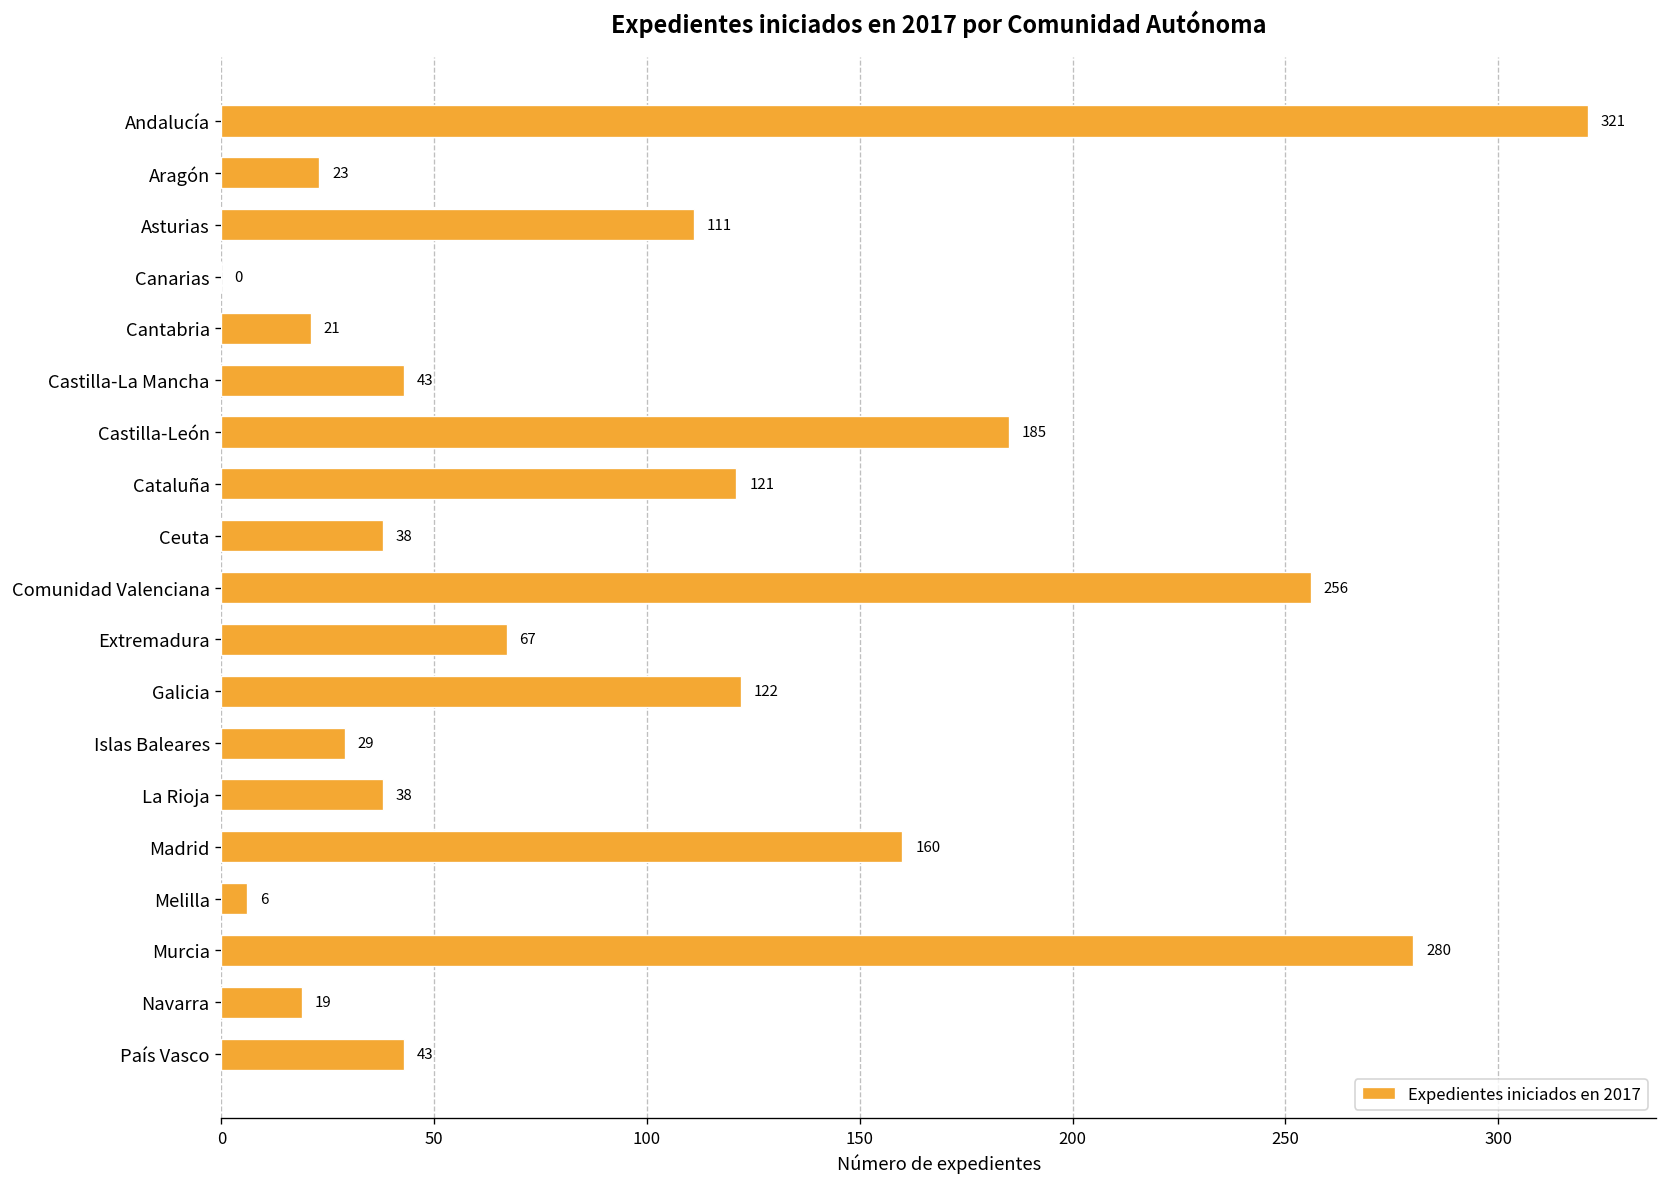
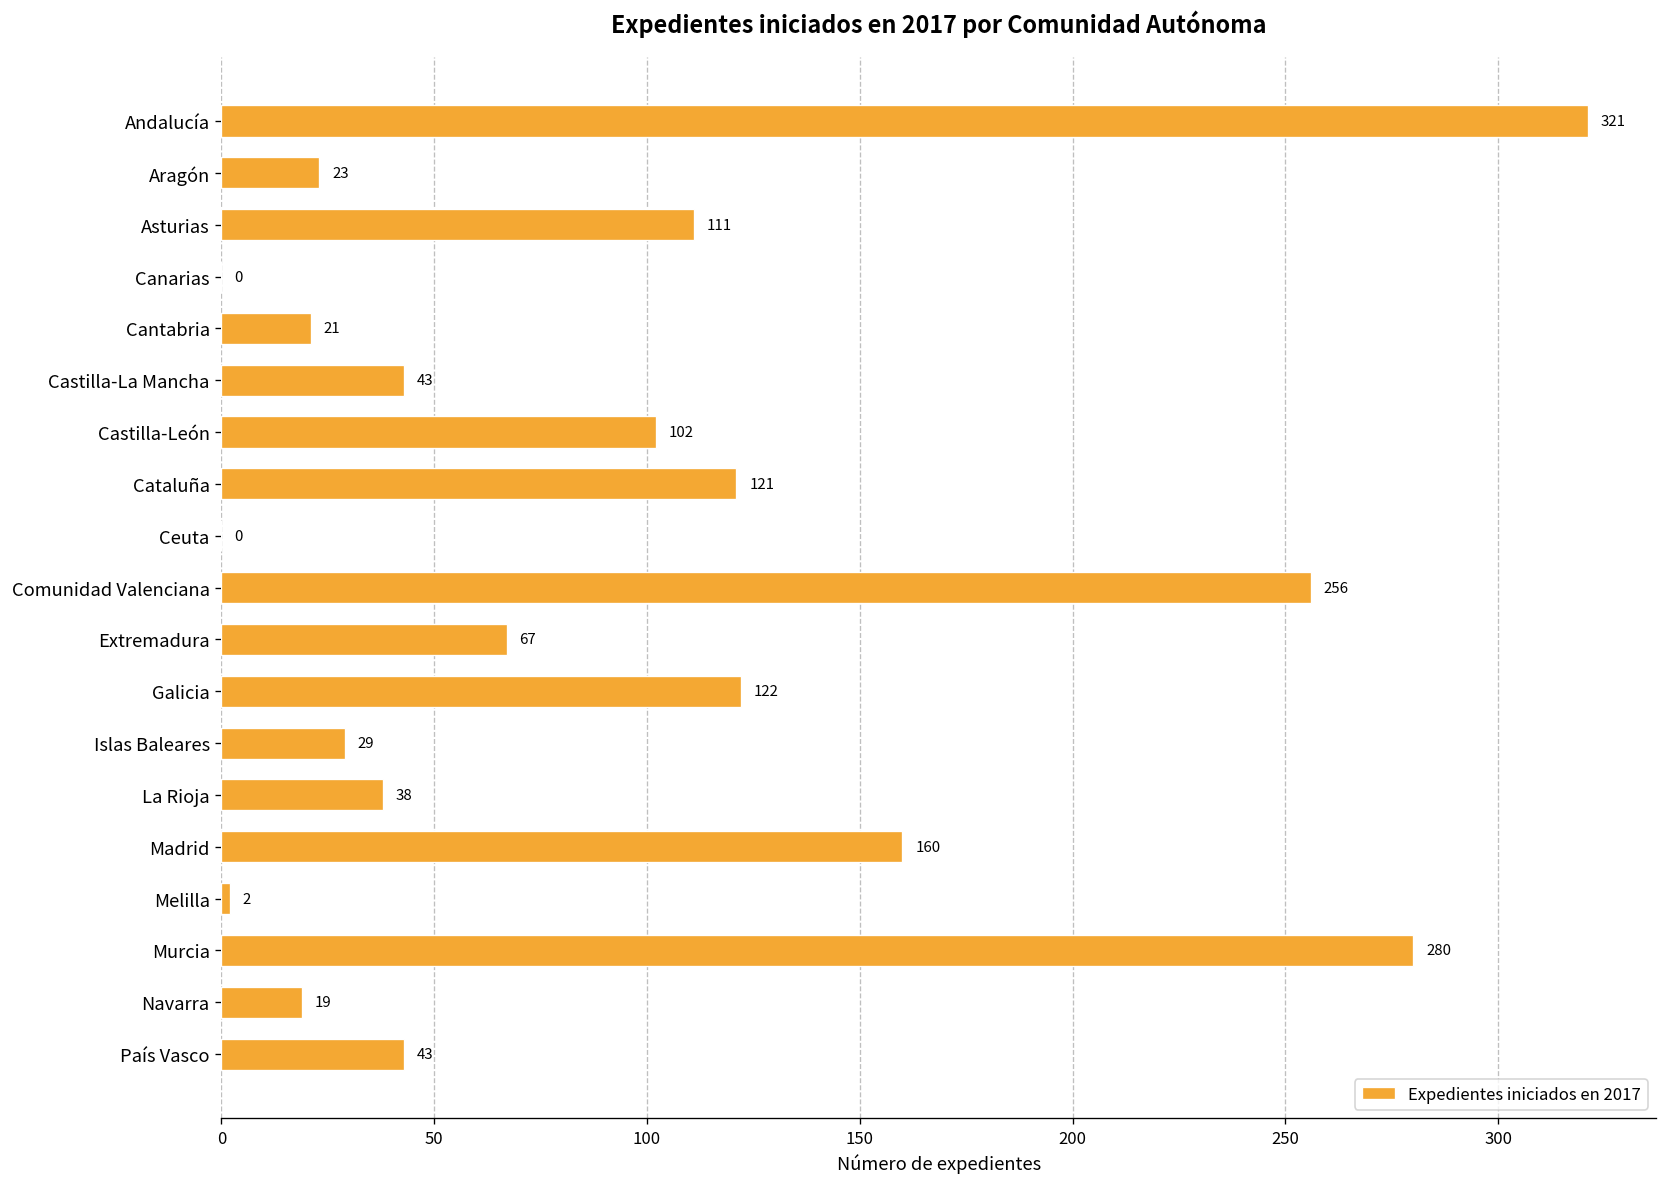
  {
    "Andalucía": 321,
    "Aragón": 23,
    "Asturias": 111,
    "Canarias": 0,
    "Cantabria": 21,
    "Castilla-La Mancha": 43,
-   "Castilla-León": 185,
+   "Castilla-León": 102,
    "Cataluña": 121,
-   "Ceuta": 38,
+   "Ceuta": 0,
    "Comunidad Valenciana": 256,
    "Extremadura": 67,
    "Galicia": 122,
    "Islas Baleares": 29,
    "La Rioja": 38,
    "Madrid": 160,
-   "Melilla": 6,
+   "Melilla": 2,
    "Murcia": 280,
    "Navarra": 19,
    "País Vasco": 43
  }
